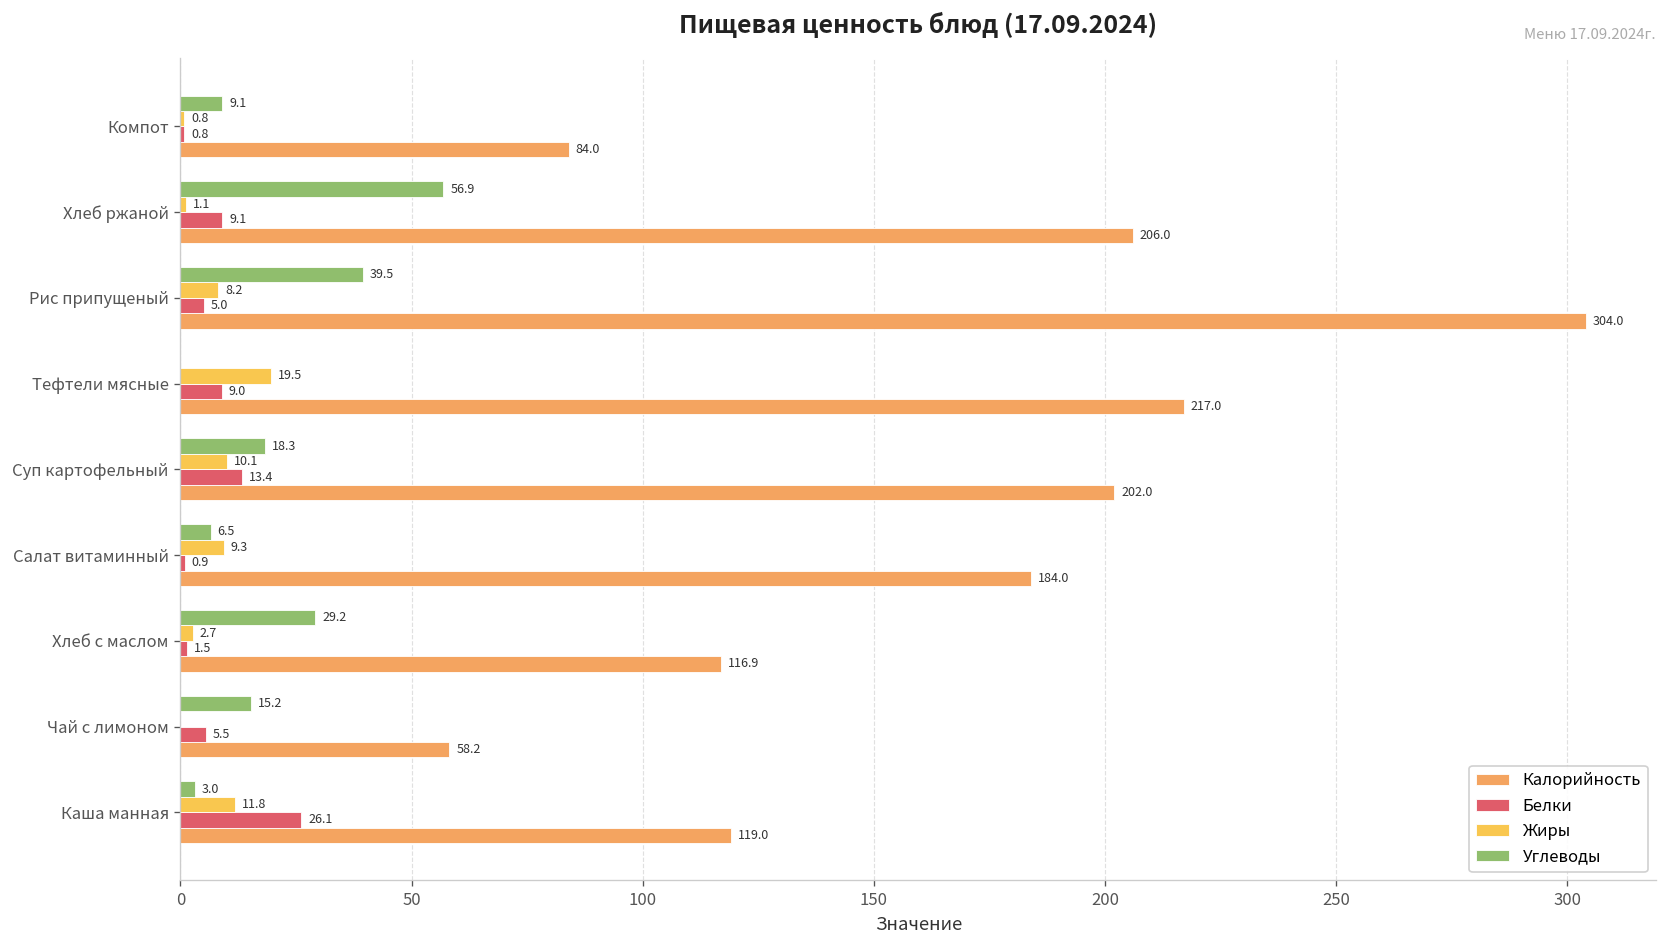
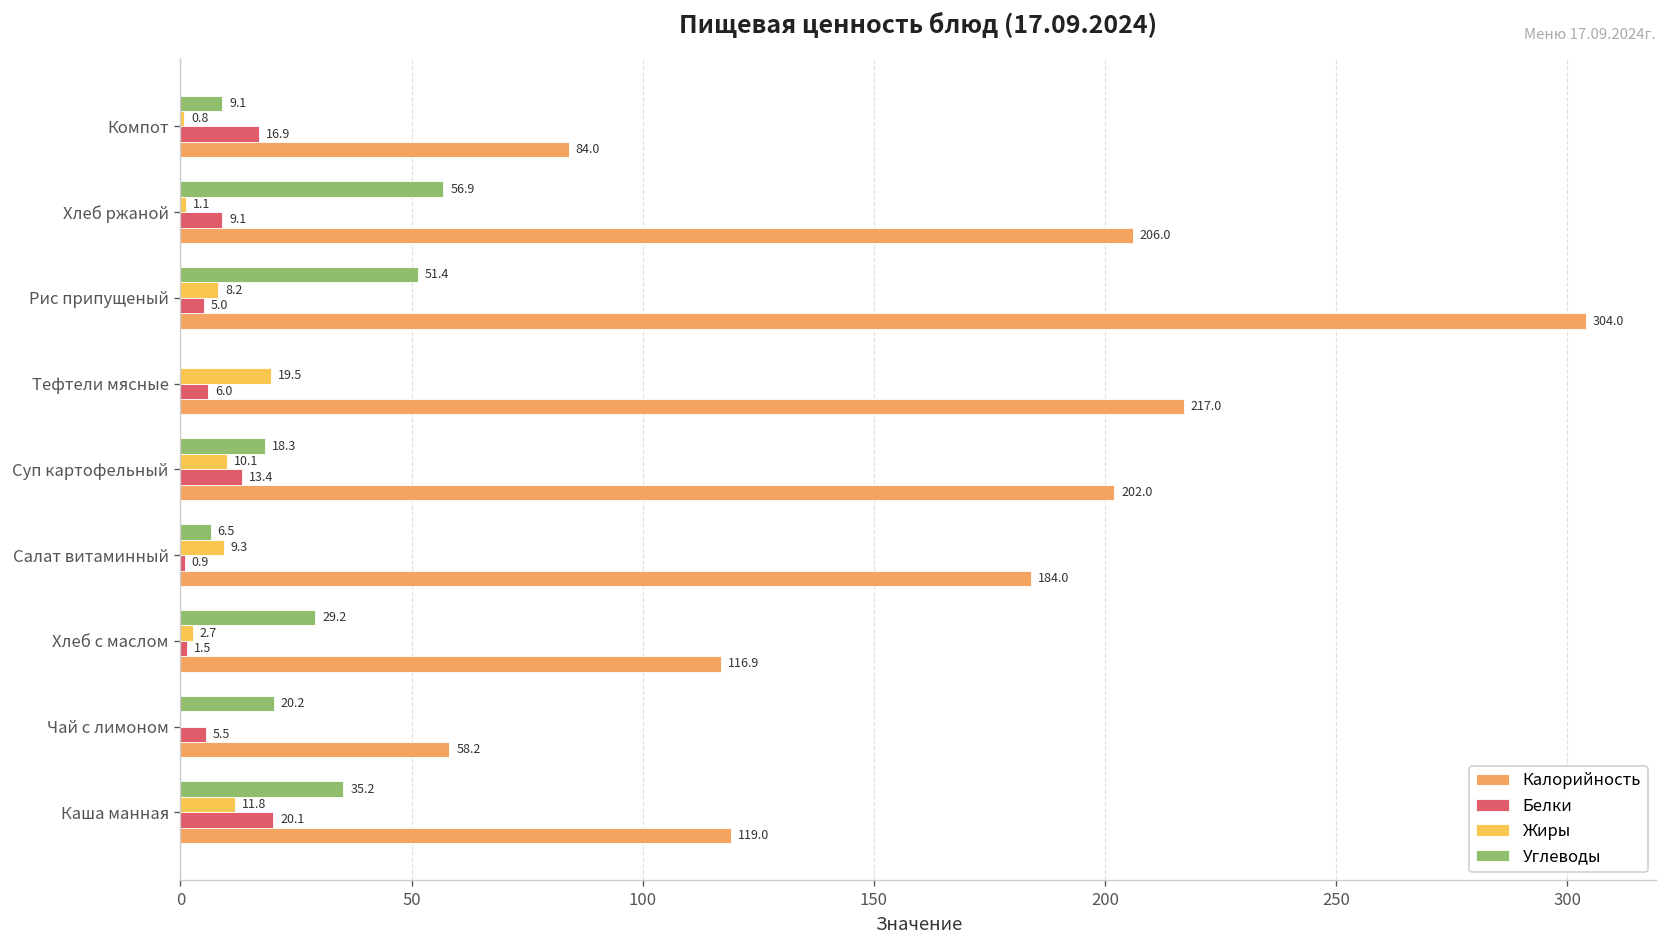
  {
    "Белки": {
-     "Компот": 0.8,
+     "Компот": 16.9,
      "Хлеб ржаной": 9.1,
      "Рис припущеный": 5.0,
-     "Тефтели мясные": 9.0,
+     "Тефтели мясные": 6.0,
      "Суп картофельный": 13.4,
      "Салат витаминный": 0.9,
      "Хлеб с маслом": 1.5,
      "Чай с лимоном": 5.5,
-     "Каша манная": 26.1
+     "Каша манная": 20.1
    },
    "Углеводы": {
      "Компот": 9.1,
      "Хлеб ржаной": 56.9,
-     "Рис припущеный": 39.5,
+     "Рис припущеный": 51.4,
      "Суп картофельный": 18.3,
      "Салат витаминный": 6.5,
      "Хлеб с маслом": 29.2,
-     "Чай с лимоном": 15.2,
-     "Каша манная": 3.0
+     "Чай с лимоном": 20.2,
+     "Каша манная": 35.2
    }
  }
